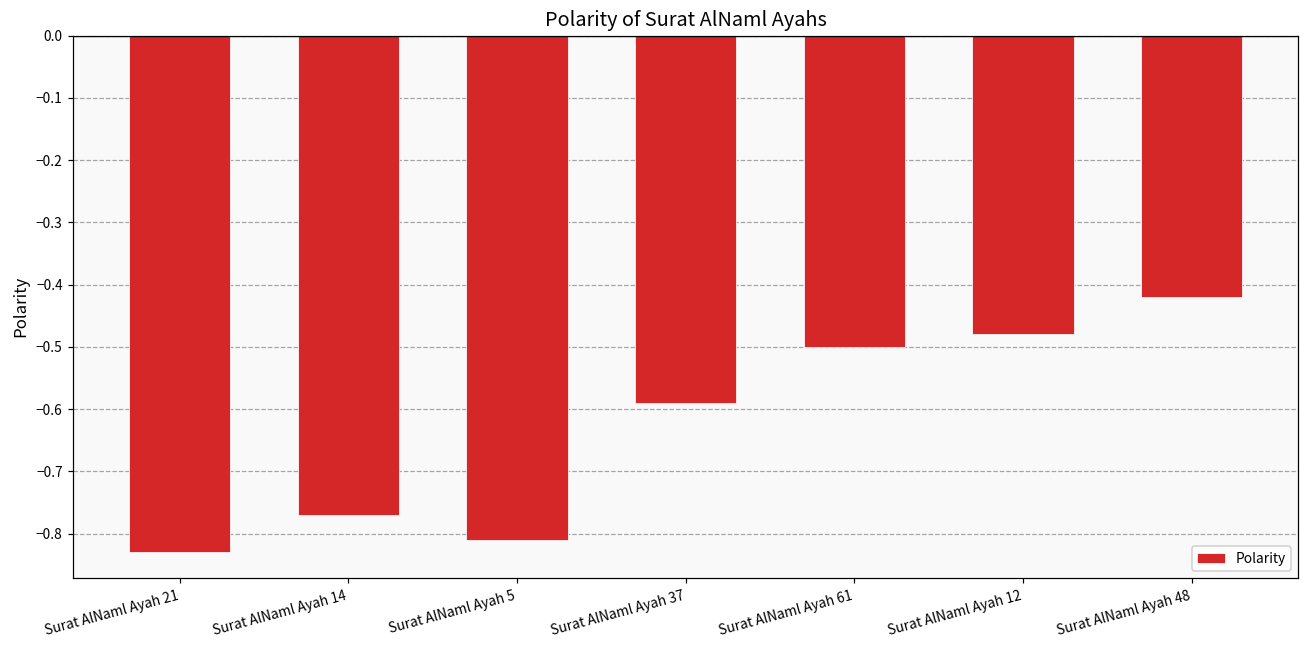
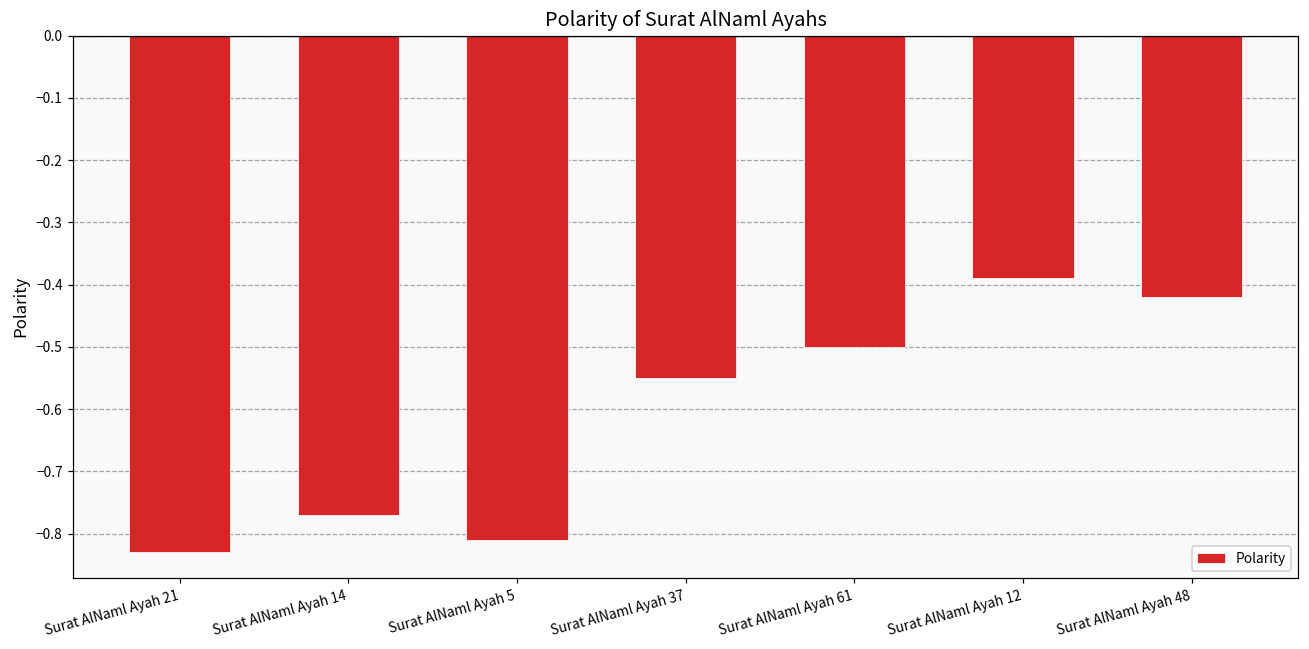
  {
    "Surat AlNaml Ayah 21": -0.83,
    "Surat AlNaml Ayah 14": -0.77,
    "Surat AlNaml Ayah 5": -0.81,
-   "Surat AlNaml Ayah 37": -0.59,
+   "Surat AlNaml Ayah 37": -0.55,
    "Surat AlNaml Ayah 61": -0.50,
-   "Surat AlNaml Ayah 12": -0.48,
+   "Surat AlNaml Ayah 12": -0.39,
    "Surat AlNaml Ayah 48": -0.42
  }
